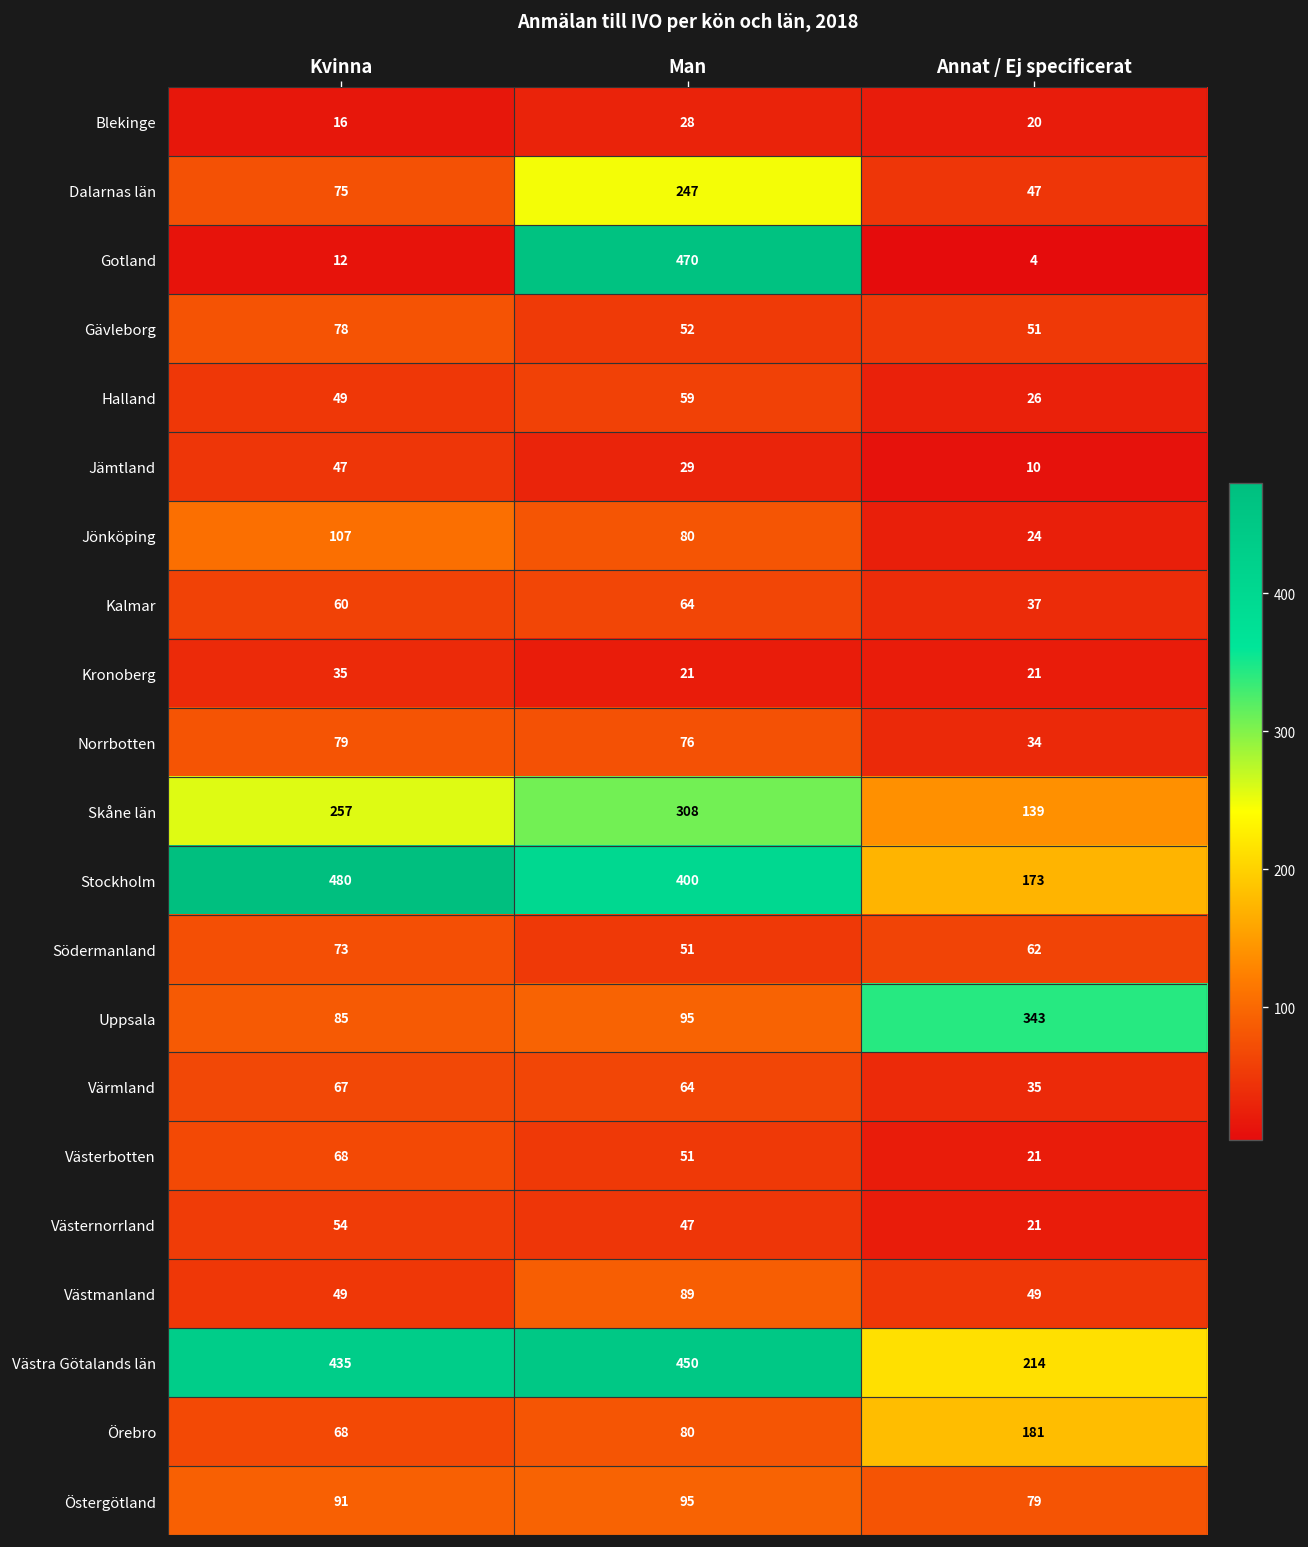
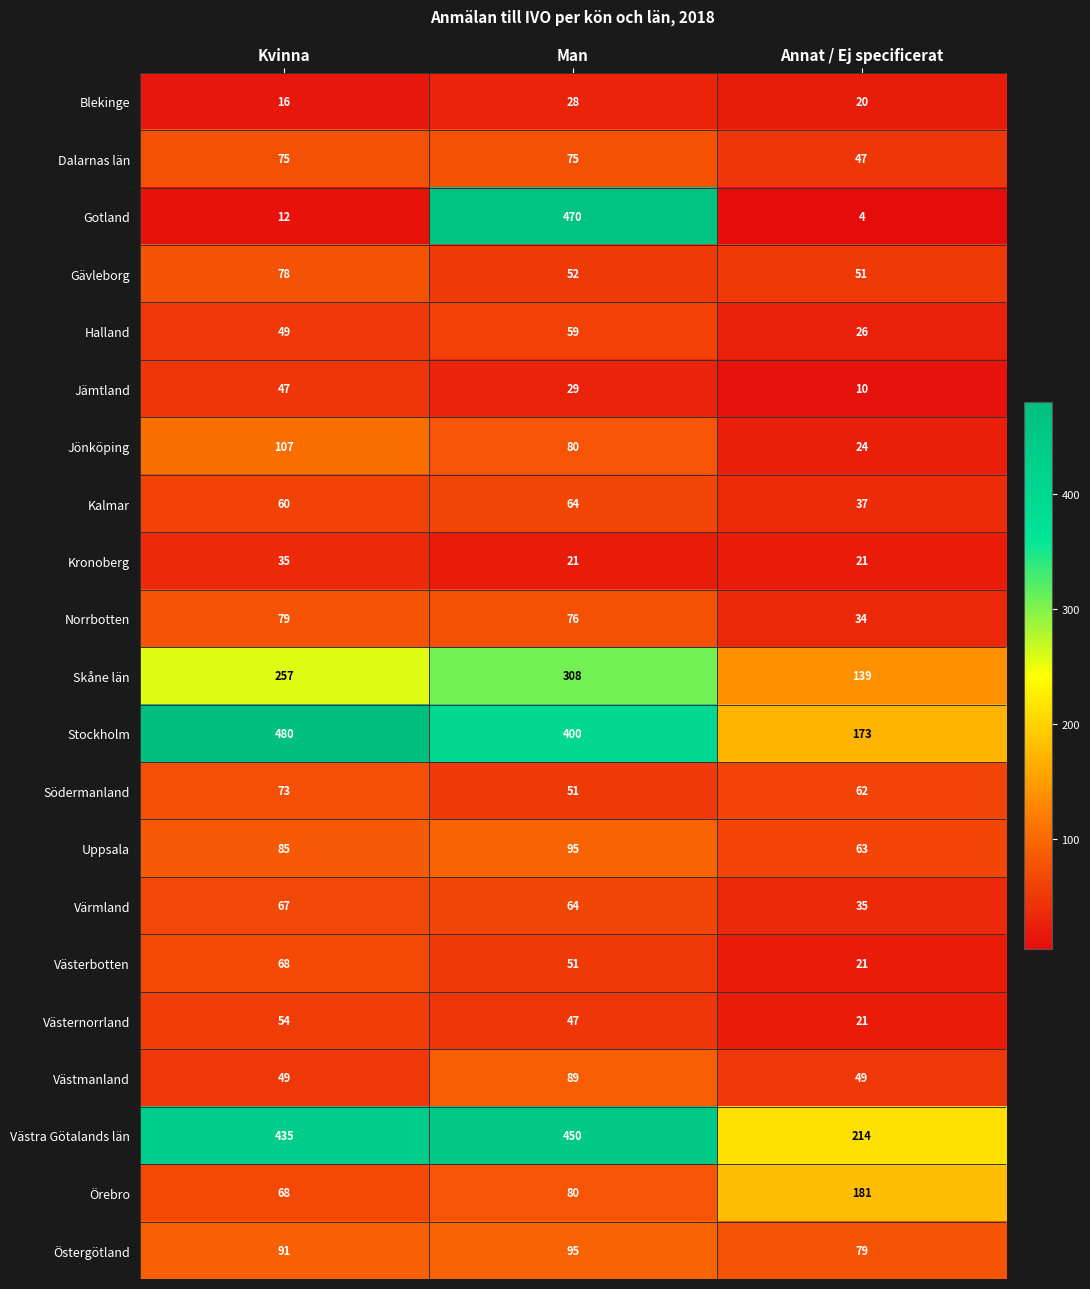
  {
    "Blekinge": {
      "Kvinna": 16,
      "Man": 28,
      "Annat / Ej specificerat": 20
    },
    "Dalarnas län": {
      "Kvinna": 75,
-     "Man": 247,
+     "Man": 75,
      "Annat / Ej specificerat": 47
    },
    "Gotland": {
      "Kvinna": 12,
      "Man": 470,
      "Annat / Ej specificerat": 4
    },
    "Gävleborg": {
      "Kvinna": 78,
      "Man": 52,
      "Annat / Ej specificerat": 51
    },
    "Halland": {
      "Kvinna": 49,
      "Man": 59,
      "Annat / Ej specificerat": 26
    },
    "Jämtland": {
      "Kvinna": 47,
      "Man": 29,
      "Annat / Ej specificerat": 10
    },
    "Jönköping": {
      "Kvinna": 107,
      "Man": 80,
      "Annat / Ej specificerat": 24
    },
    "Kalmar": {
      "Kvinna": 60,
      "Man": 64,
      "Annat / Ej specificerat": 37
    },
    "Kronoberg": {
      "Kvinna": 35,
      "Man": 21,
      "Annat / Ej specificerat": 21
    },
    "Norrbotten": {
      "Kvinna": 79,
      "Man": 76,
      "Annat / Ej specificerat": 34
    },
    "Skåne län": {
      "Kvinna": 257,
      "Man": 308,
      "Annat / Ej specificerat": 139
    },
    "Stockholm": {
      "Kvinna": 480,
      "Man": 400,
      "Annat / Ej specificerat": 173
    },
    "Södermanland": {
      "Kvinna": 73,
      "Man": 51,
      "Annat / Ej specificerat": 62
    },
    "Uppsala": {
      "Kvinna": 85,
      "Man": 95,
-     "Annat / Ej specificerat": 343
+     "Annat / Ej specificerat": 63
    },
    "Värmland": {
      "Kvinna": 67,
      "Man": 64,
      "Annat / Ej specificerat": 35
    },
    "Västerbotten": {
      "Kvinna": 68,
      "Man": 51,
      "Annat / Ej specificerat": 21
    },
    "Västernorrland": {
      "Kvinna": 54,
      "Man": 47,
      "Annat / Ej specificerat": 21
    },
    "Västmanland": {
      "Kvinna": 49,
      "Man": 89,
      "Annat / Ej specificerat": 49
    },
    "Västra Götalands län": {
      "Kvinna": 435,
      "Man": 450,
      "Annat / Ej specificerat": 214
    },
    "Örebro": {
      "Kvinna": 68,
      "Man": 80,
      "Annat / Ej specificerat": 181
    },
    "Östergötland": {
      "Kvinna": 91,
      "Man": 95,
      "Annat / Ej specificerat": 79
    }
  }
